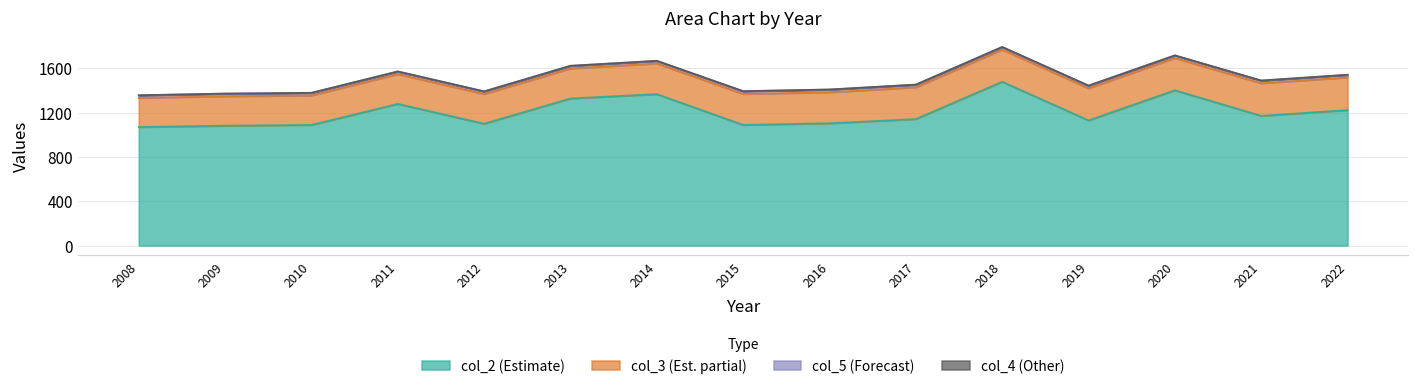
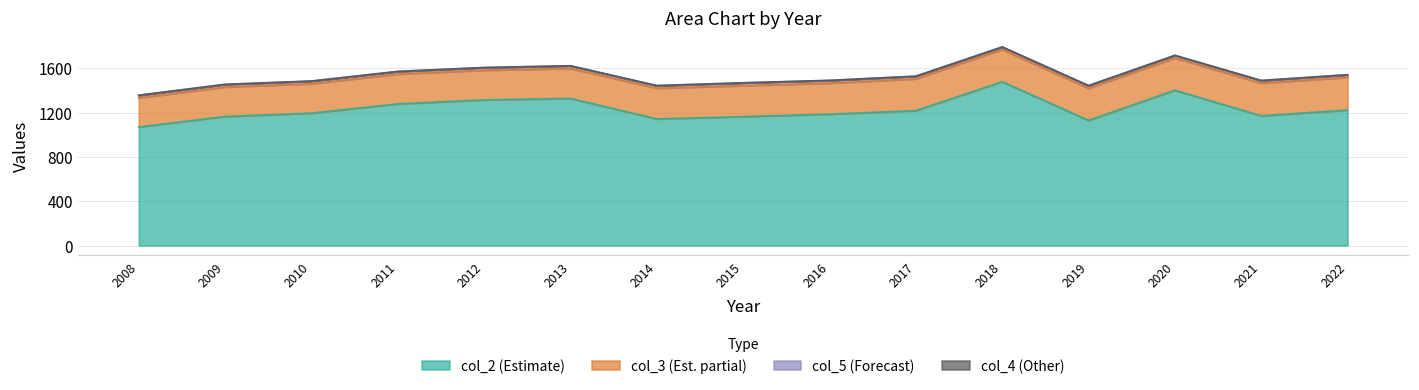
  {
    "col_2 (Estimate)": {
      "2008": 1070,
-     "2009": 1080,
-     "2010": 1090,
+     "2009": 1170,
+     "2010": 1200,
      "2011": 1280,
-     "2012": 1100,
+     "2012": 1320,
      "2013": 1330,
-     "2014": 1370,
-     "2015": 1090,
-     "2016": 1100,
-     "2017": 1140,
+     "2014": 1140,
+     "2015": 1160,
+     "2016": 1190,
+     "2017": 1220,
      "2018": 1480,
      "2019": 1130,
      "2020": 1400,
      "2021": 1170,
      "2022": 1220
    }
  }
